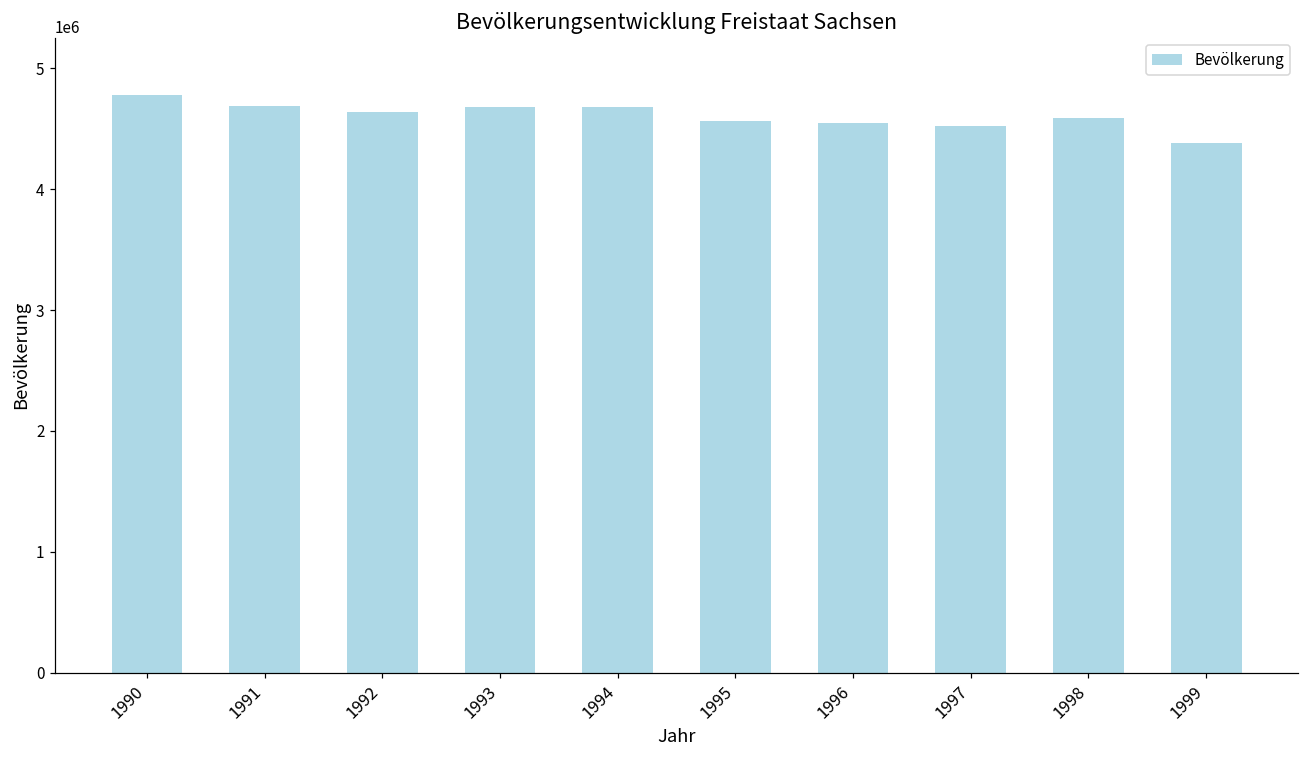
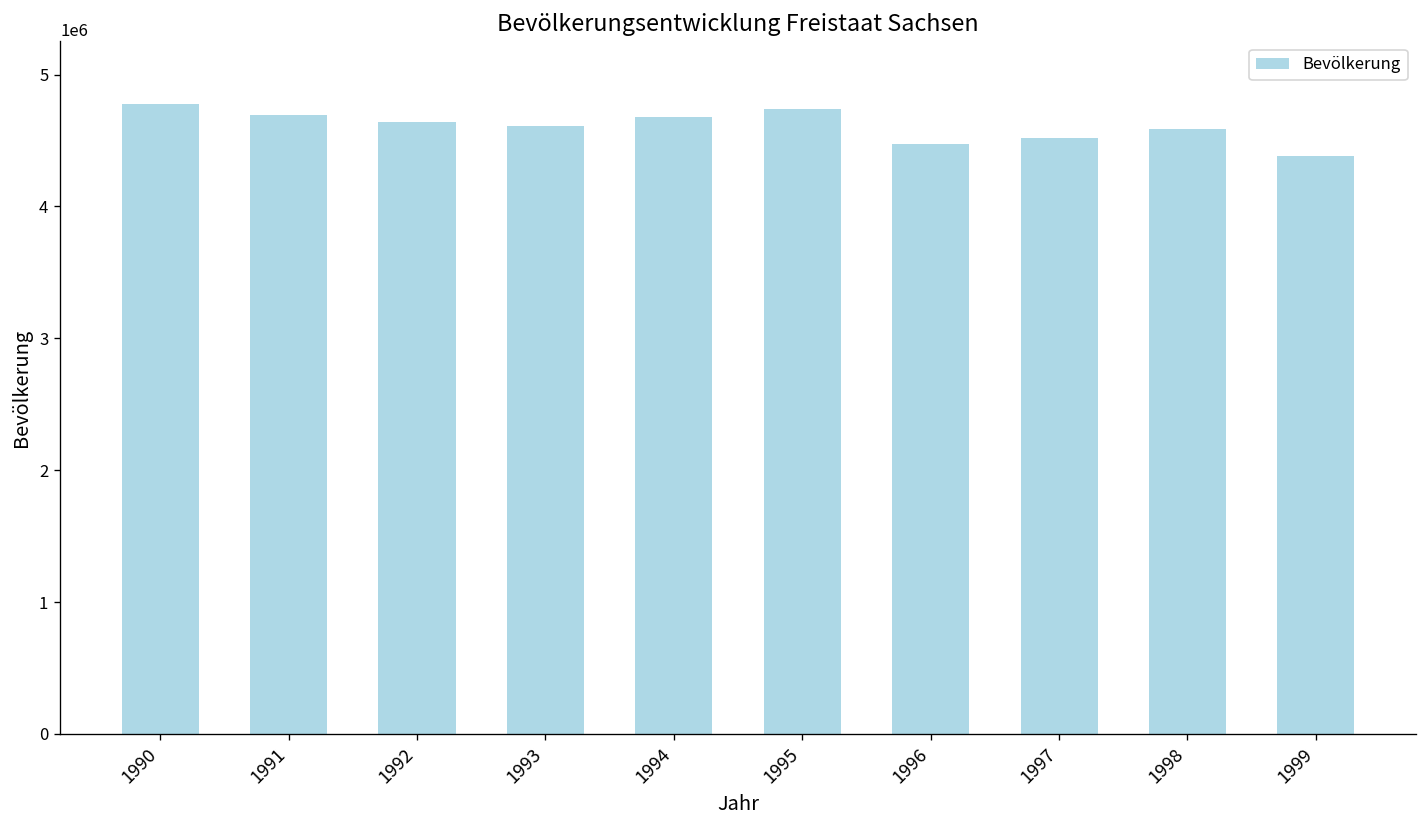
  {
    "1990": 4780000,
    "1991": 4690000,
    "1992": 4640000,
-   "1993": 4680000,
+   "1993": 4610000,
    "1994": 4680000,
-   "1995": 4570000,
-   "1996": 4550000,
+   "1995": 4740000,
+   "1996": 4470000,
    "1997": 4520000,
    "1998": 4590000,
    "1999": 4380000
  }
